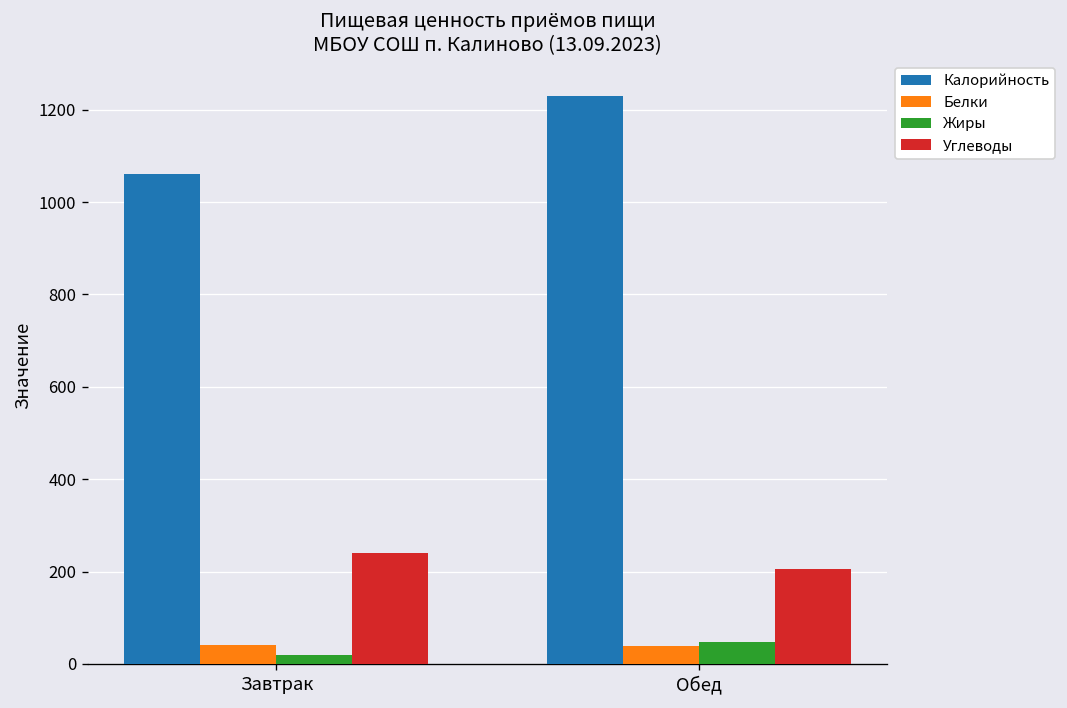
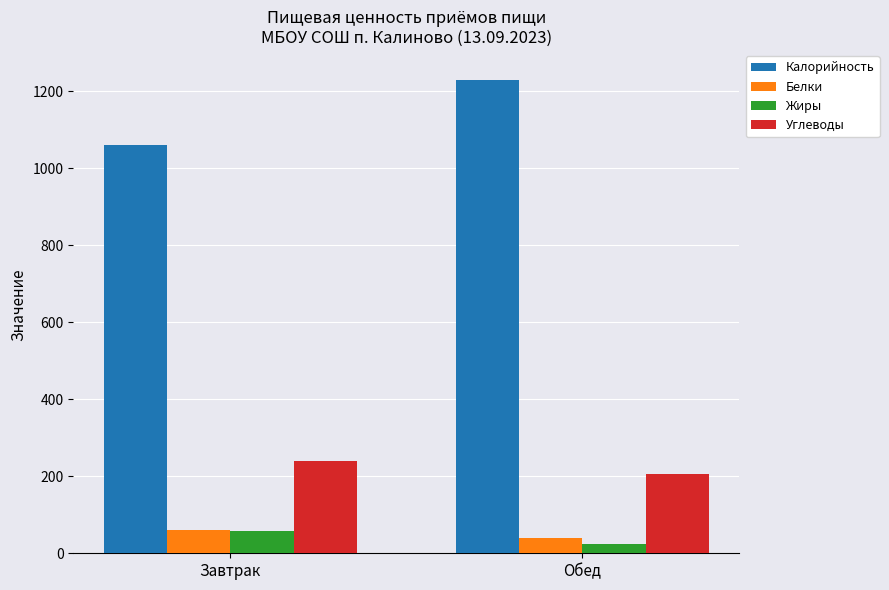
  {
    "Калорийность": {
      "Завтрак": 1060,
      "Обед": 1230
    },
    "Белки": {
-     "Завтрак": 40,
+     "Завтрак": 60,
      "Обед": 40
    },
    "Жиры": {
-     "Завтрак": 20,
-     "Обед": 50
+     "Завтрак": 60,
+     "Обед": 20
    },
    "Углеводы": {
      "Завтрак": 240,
      "Обед": 210
    }
  }
